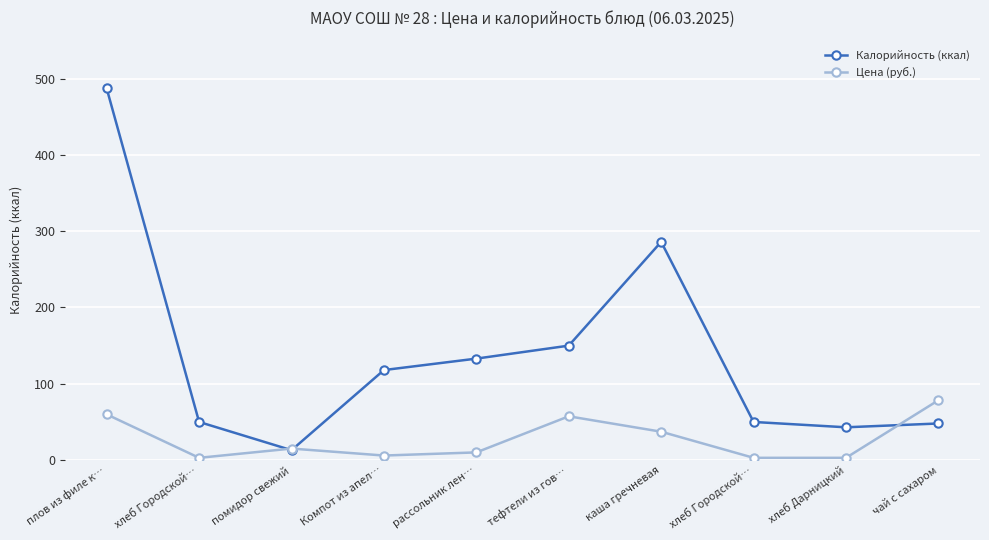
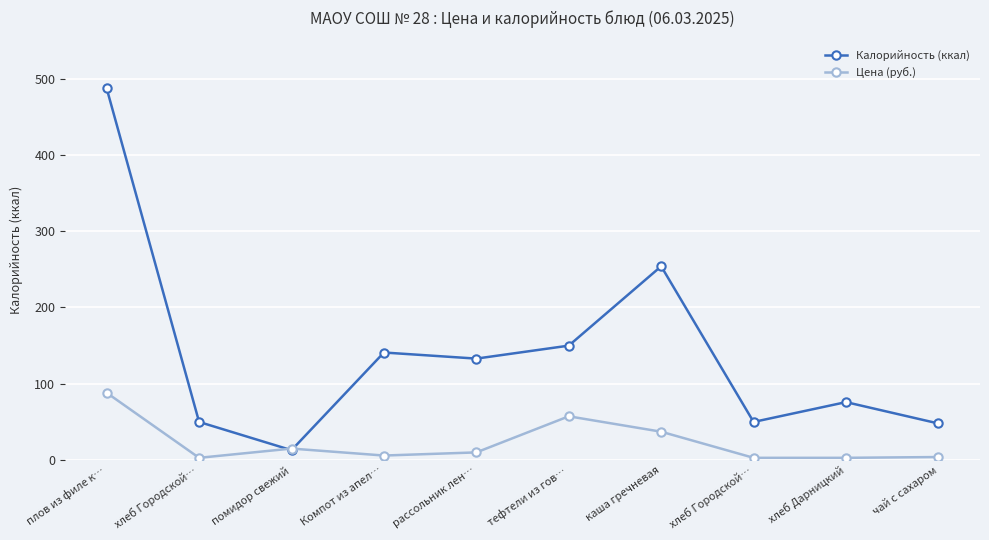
  {
    "Калорийность (ккал)": {
      "плов из филе к…": 490,
-     "Компот из апел…": 120,
+     "Компот из апел…": 140,
      "рассольник лен…": 130,
      "тефтели из гов…": 150,
-     "каша гречневая": 290,
-     "хлеб Дарницкий": 40,
+     "каша гречневая": 250,
+     "хлеб Дарницкий": 80,
      "чай с сахаром": 50
    },
    "Цена (руб.)": {
-     "плов из филе к…": 60,
+     "плов из филе к…": 90,
      "Компот из апел…": 10,
      "рассольник лен…": 10,
      "тефтели из гов…": 60,
      "каша гречневая": 40,
      "хлеб Дарницкий": 0,
-     "чай с сахаром": 80
+     "чай с сахаром": 0
    }
  }
